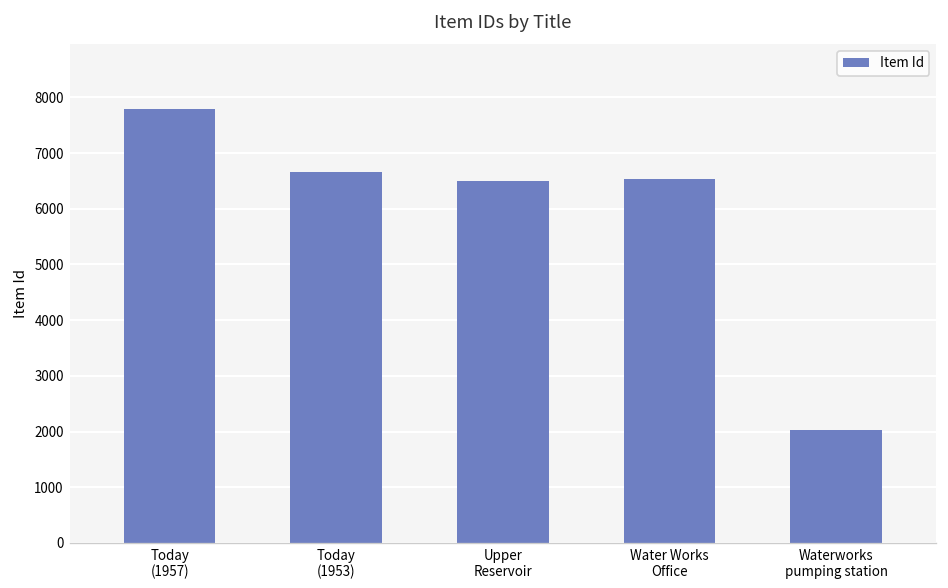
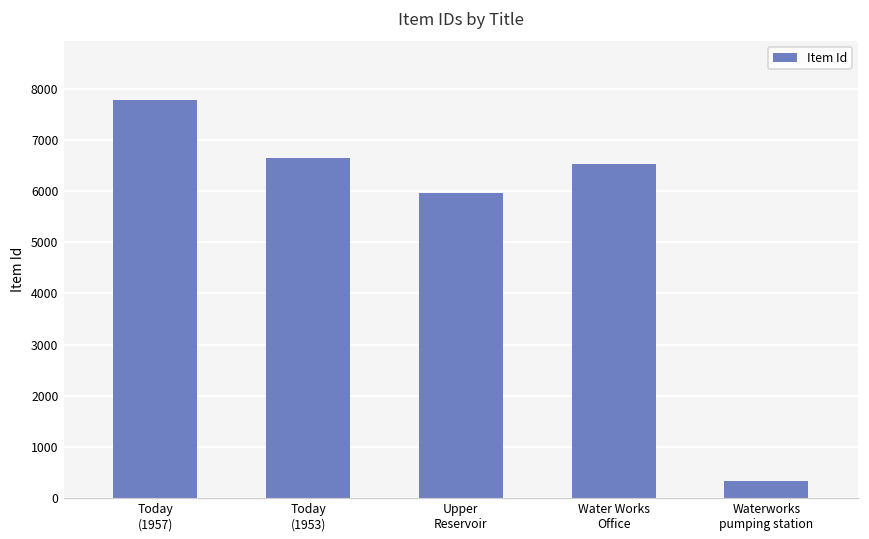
  {
    "Today (1957)": 7800,
    "Today (1953)": 6700,
-   "Upper Reservoir": 6500,
+   "Upper Reservoir": 6000,
    "Water Works Office": 6500,
-   "Waterworks pumping station": 2000
+   "Waterworks pumping station": 300
  }
